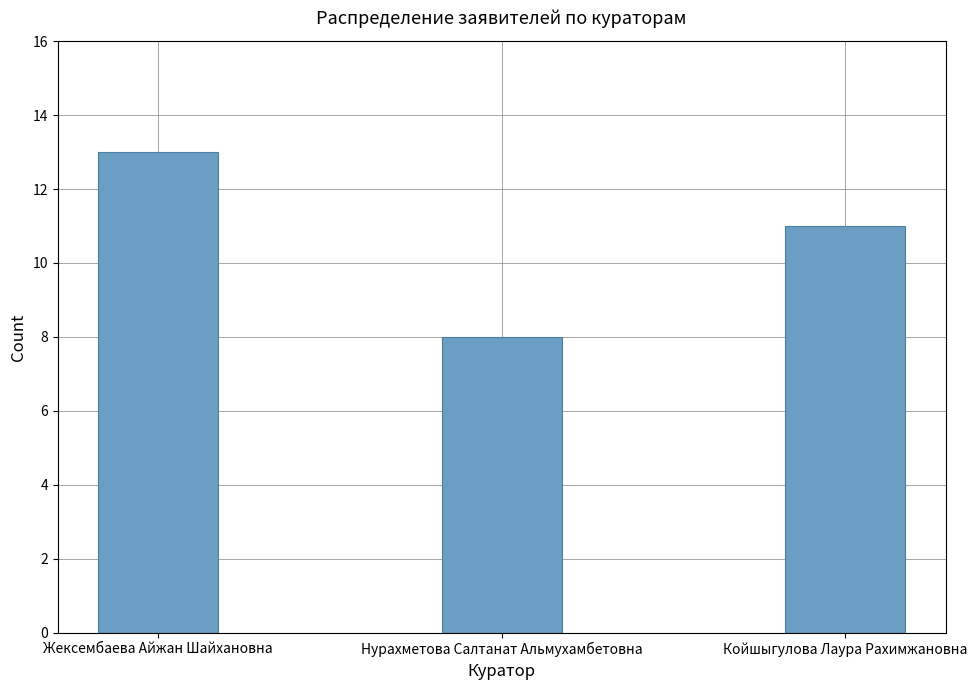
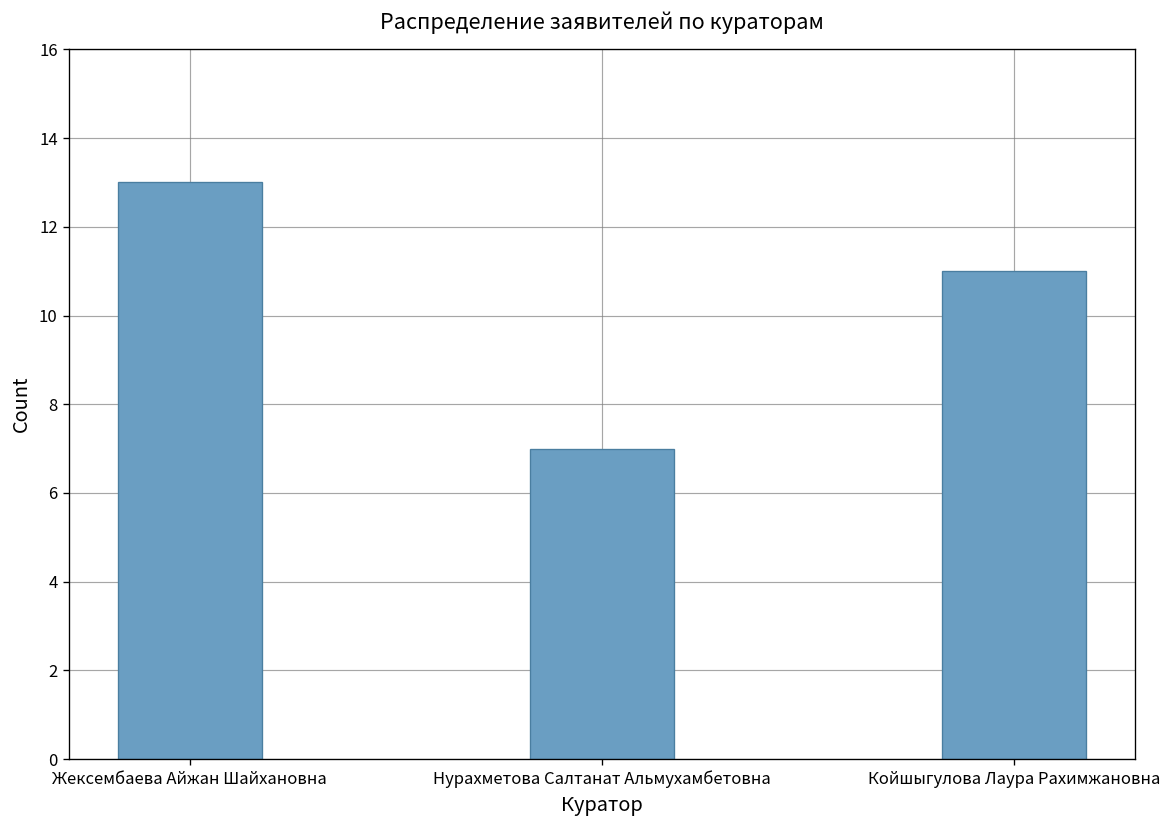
  {
    "Жексембаева Айжан Шайхановна": 13,
-   "Нурахметова Салтанат Альмухамбетовна": 8,
+   "Нурахметова Салтанат Альмухамбетовна": 7,
    "Койшыгулова Лаура Рахимжановна": 11
  }
